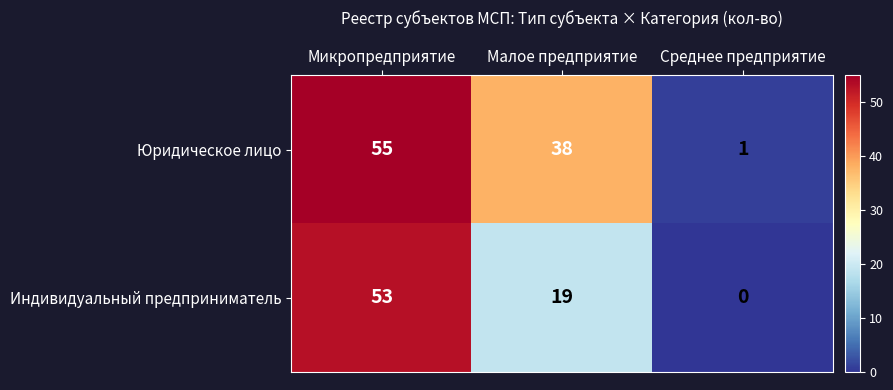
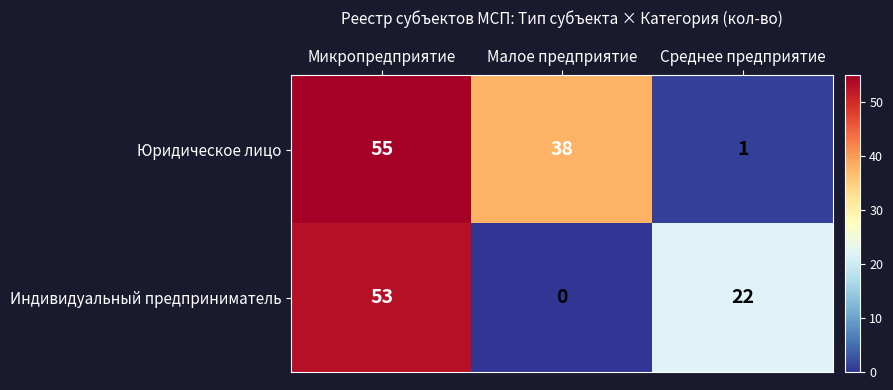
  {
    "Юридическое лицо": {
      "Микропредприятие": 55,
      "Малое предприятие": 38,
      "Среднее предприятие": 1
    },
    "Индивидуальный предприниматель": {
      "Микропредприятие": 53,
-     "Малое предприятие": 19,
-     "Среднее предприятие": 0
+     "Малое предприятие": 0,
+     "Среднее предприятие": 22
    }
  }
